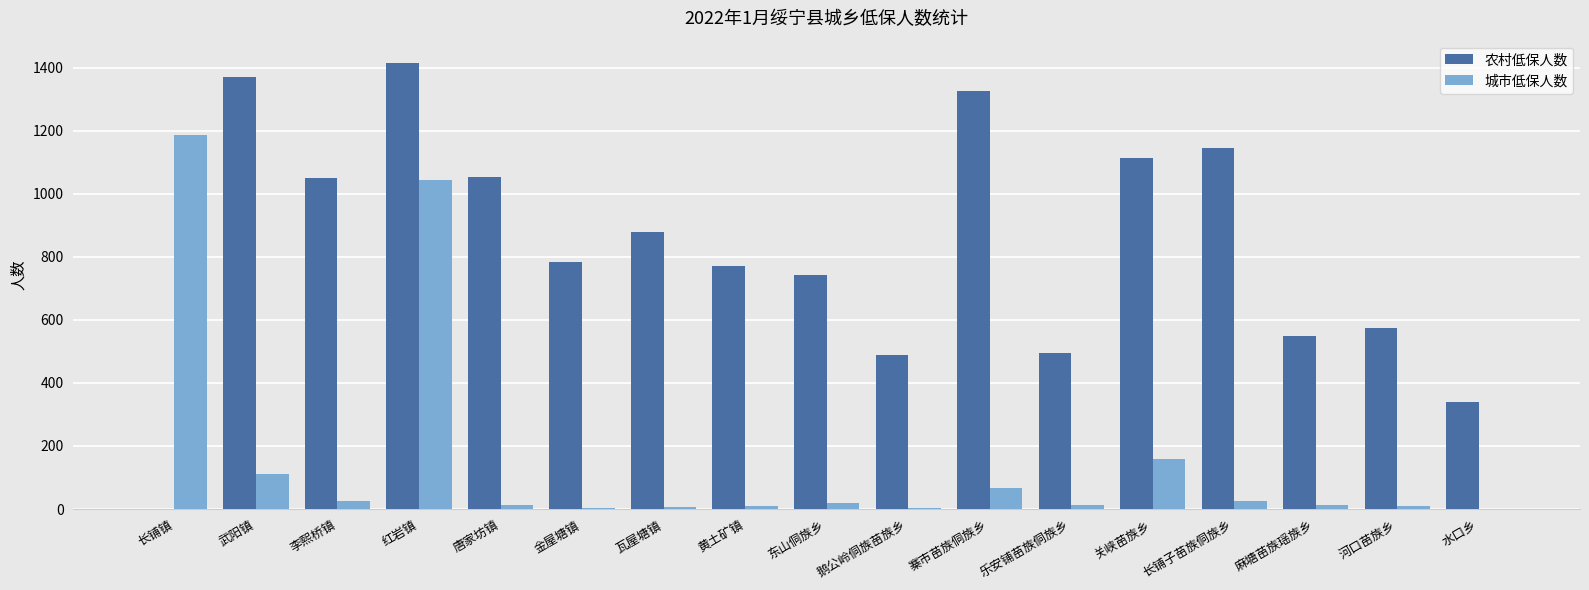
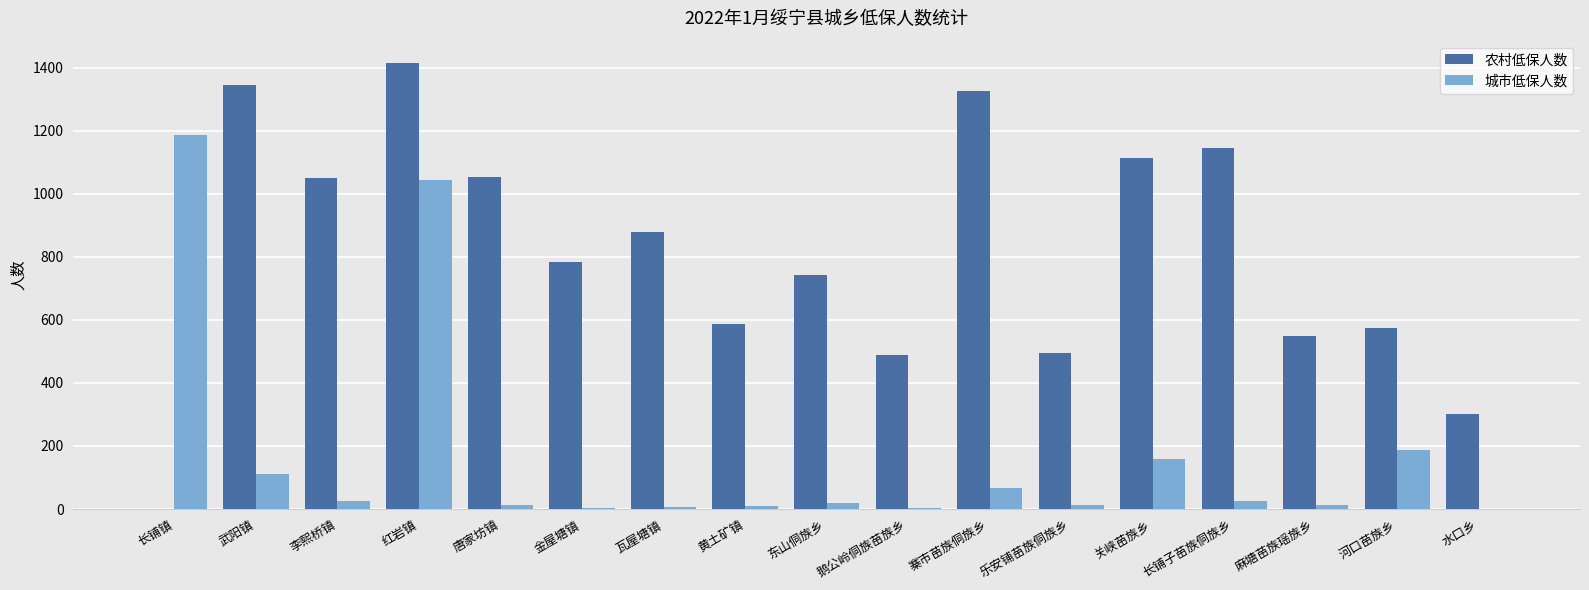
  {
    "农村低保人数": {
      "长铺镇": 0,
-     "武阳镇": 1370,
+     "武阳镇": 1340,
      "李熙桥镇": 1050,
      "红岩镇": 1420,
      "唐家坊镇": 1050,
      "金屋塘镇": 790,
      "瓦屋塘镇": 880,
-     "黄土矿镇": 770,
+     "黄土矿镇": 590,
      "东山侗族乡": 740,
      "鹅公岭侗族苗族乡": 490,
      "寨市苗族侗族乡": 1330,
      "乐安铺苗族侗族乡": 500,
      "关峡苗族乡": 1120,
      "长铺子苗族侗族乡": 1150,
      "麻塘苗族瑶族乡": 550,
      "河口苗族乡": 570,
-     "水口乡": 340
+     "水口乡": 300
    },
    "城市低保人数": {
      "长铺镇": 1190,
      "武阳镇": 110,
      "李熙桥镇": 30,
      "红岩镇": 1040,
      "唐家坊镇": 10,
      "黄土矿镇": 10,
      "东山侗族乡": 20,
      "寨市苗族侗族乡": 70,
      "乐安铺苗族侗族乡": 10,
      "关峡苗族乡": 160,
      "长铺子苗族侗族乡": 30,
      "麻塘苗族瑶族乡": 10,
-     "河口苗族乡": 10
+     "河口苗族乡": 190
    }
  }
